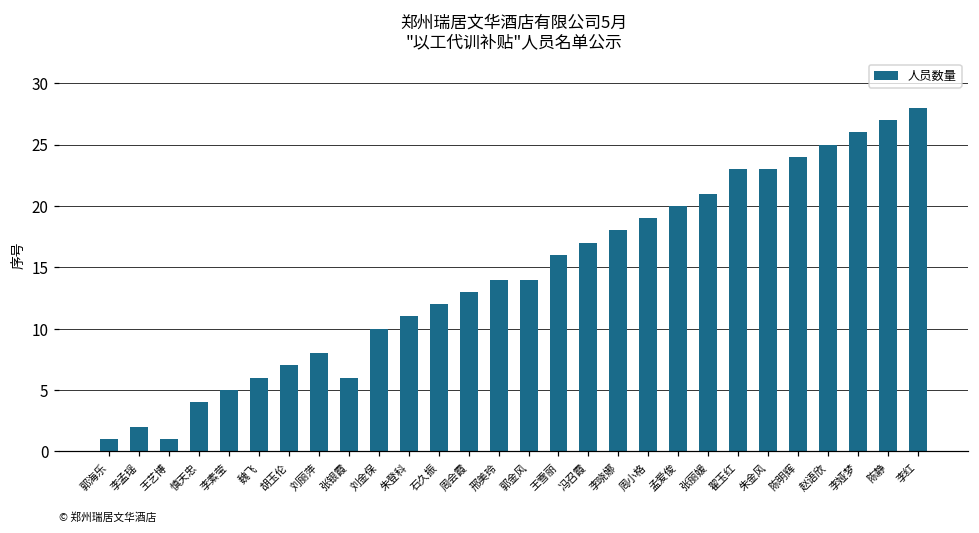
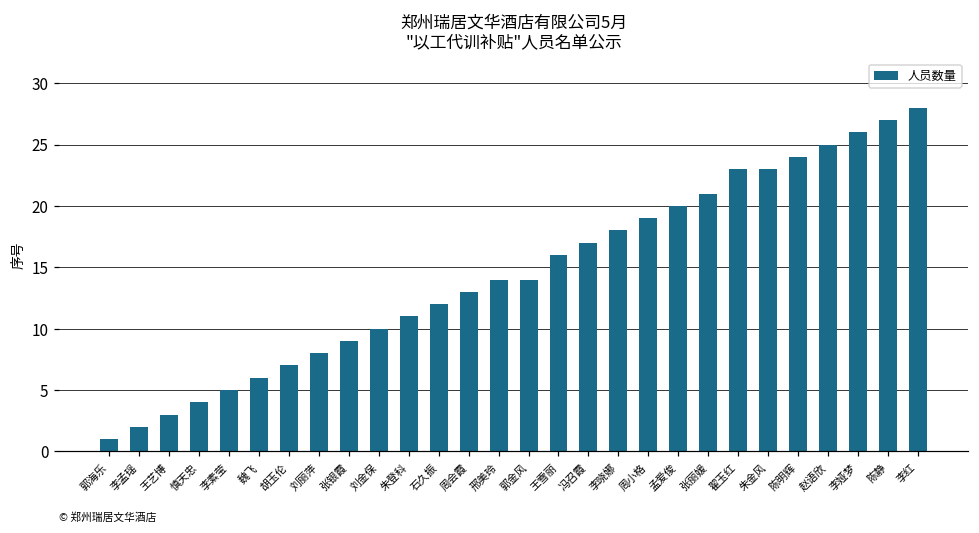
  {
    "郭海乐": 1,
    "李孟瑶": 2,
-   "王艺博": 1,
+   "王艺博": 3,
    "慎天忠": 4,
    "李素莹": 5,
    "魏飞": 6,
    "胡玉伦": 7,
    "刘丽萍": 8,
-   "张银霞": 6,
+   "张银霞": 9,
    "刘金保": 10,
    "朱登科": 11,
    "石久振": 12,
    "周会霞": 13,
    "邢美玲": 14,
    "郭金风": 14,
    "王雪丽": 16,
    "冯召霞": 17,
    "李晓娜": 18,
    "周小格": 19,
    "孟爱俊": 20,
    "张丽媛": 21,
    "翟玉红": 23,
    "朱金风": 23,
    "陈明辉": 24,
    "赵语欣": 25,
    "李娅梦": 26,
    "陈静": 27,
    "李红": 28
  }
